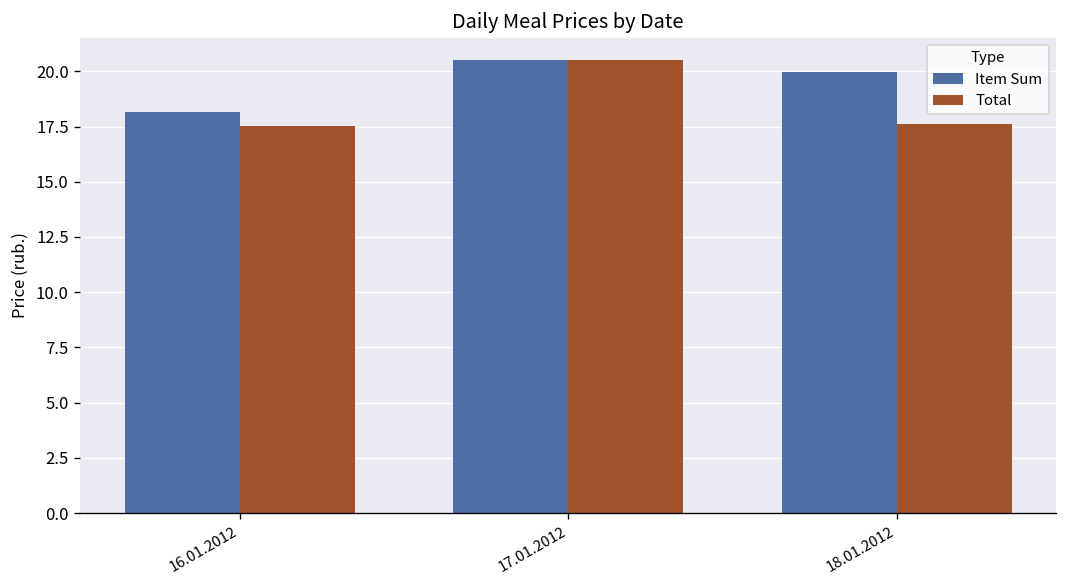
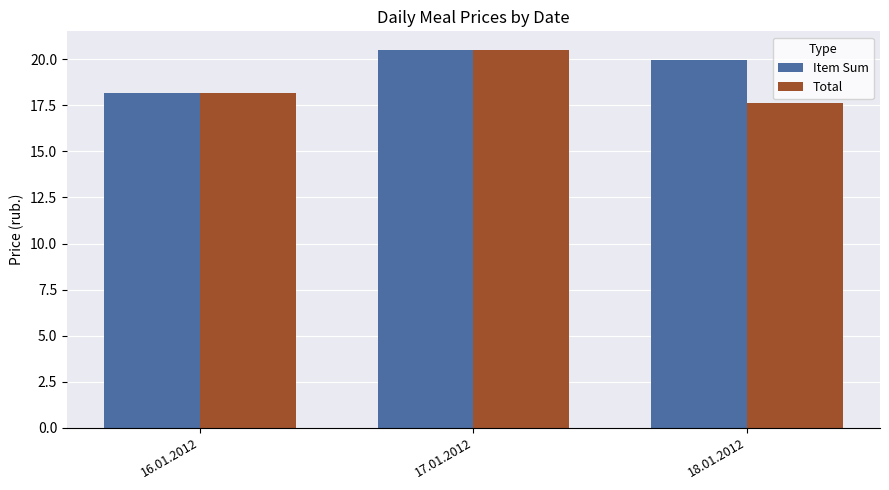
  {
    "Item Sum": {
      "16.01.2012": 18.2,
      "17.01.2012": 20.5,
      "18.01.2012": 20.0
    },
    "Total": {
-     "16.01.2012": 17.5,
+     "16.01.2012": 18.2,
      "17.01.2012": 20.5,
      "18.01.2012": 17.6
    }
  }
